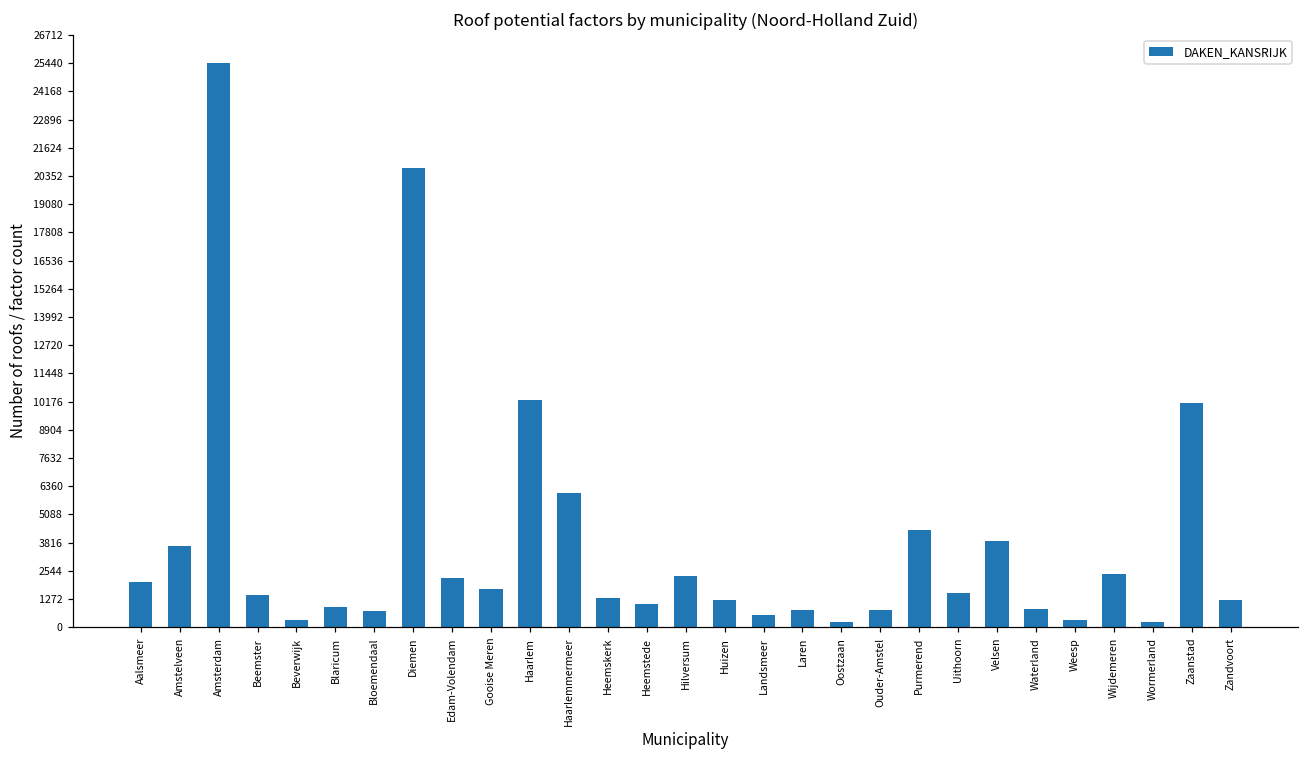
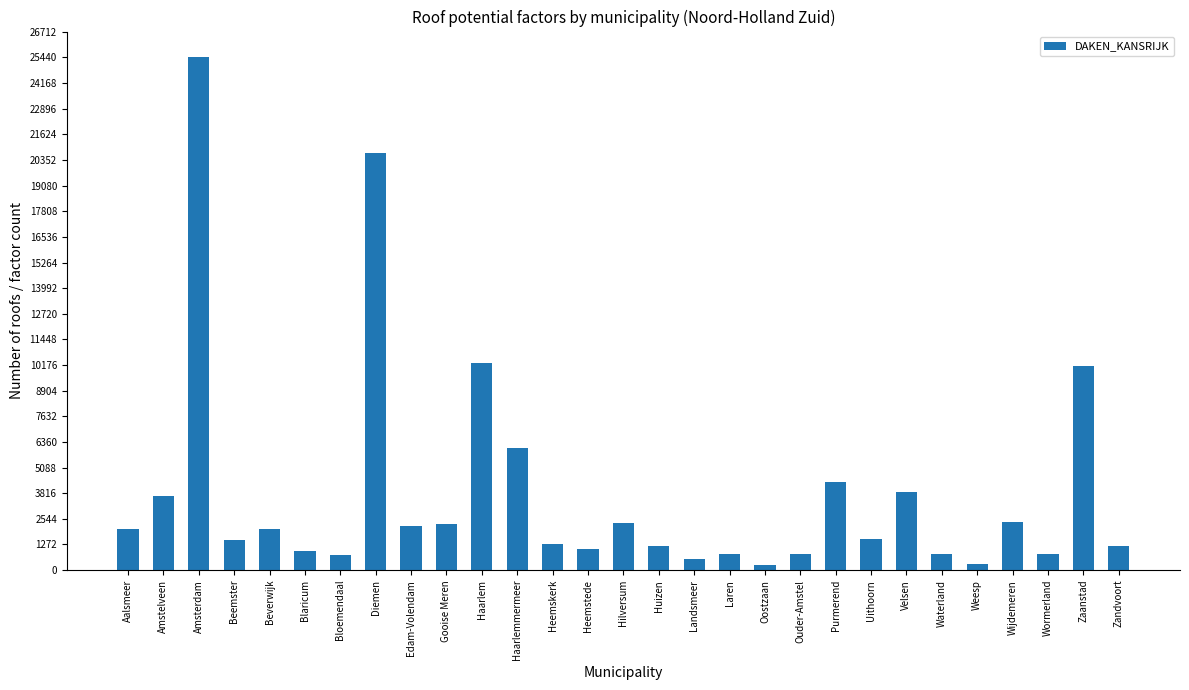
  {
    "Aalsmeer": 2000,
    "Amstelveen": 3700,
    "Amsterdam": 25500,
    "Beemster": 1500,
-   "Beverwijk": 300,
+   "Beverwijk": 2000,
    "Blaricum": 900,
    "Bloemendaal": 700,
    "Diemen": 20700,
    "Edam-Volendam": 2200,
-   "Gooise Meren": 1700,
+   "Gooise Meren": 2300,
    "Haarlem": 10300,
    "Haarlemmermeer": 6100,
    "Heemskerk": 1300,
    "Heemstede": 1100,
    "Hilversum": 2300,
    "Huizen": 1200,
    "Landsmeer": 600,
    "Laren": 800,
    "Oostzaan": 200,
    "Ouder-Amstel": 800,
    "Purmerend": 4400,
    "Uithoorn": 1500,
    "Velsen": 3900,
    "Waterland": 800,
    "Weesp": 300,
    "Wijdemeren": 2400,
-   "Wormerland": 200,
+   "Wormerland": 800,
    "Zaanstad": 10100,
    "Zandvoort": 1200
  }
